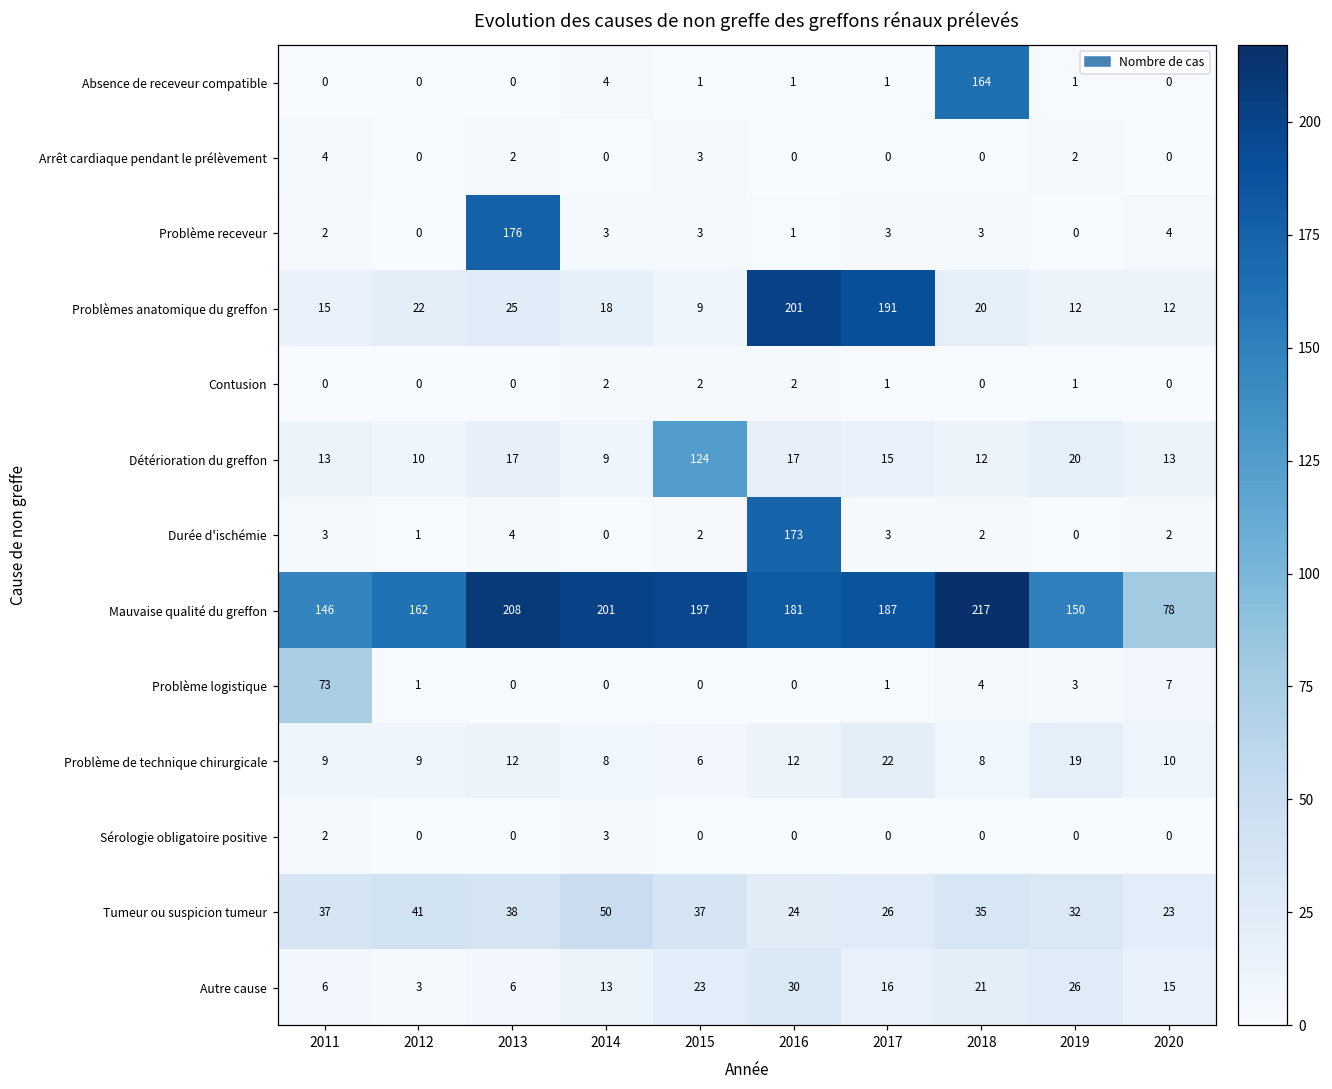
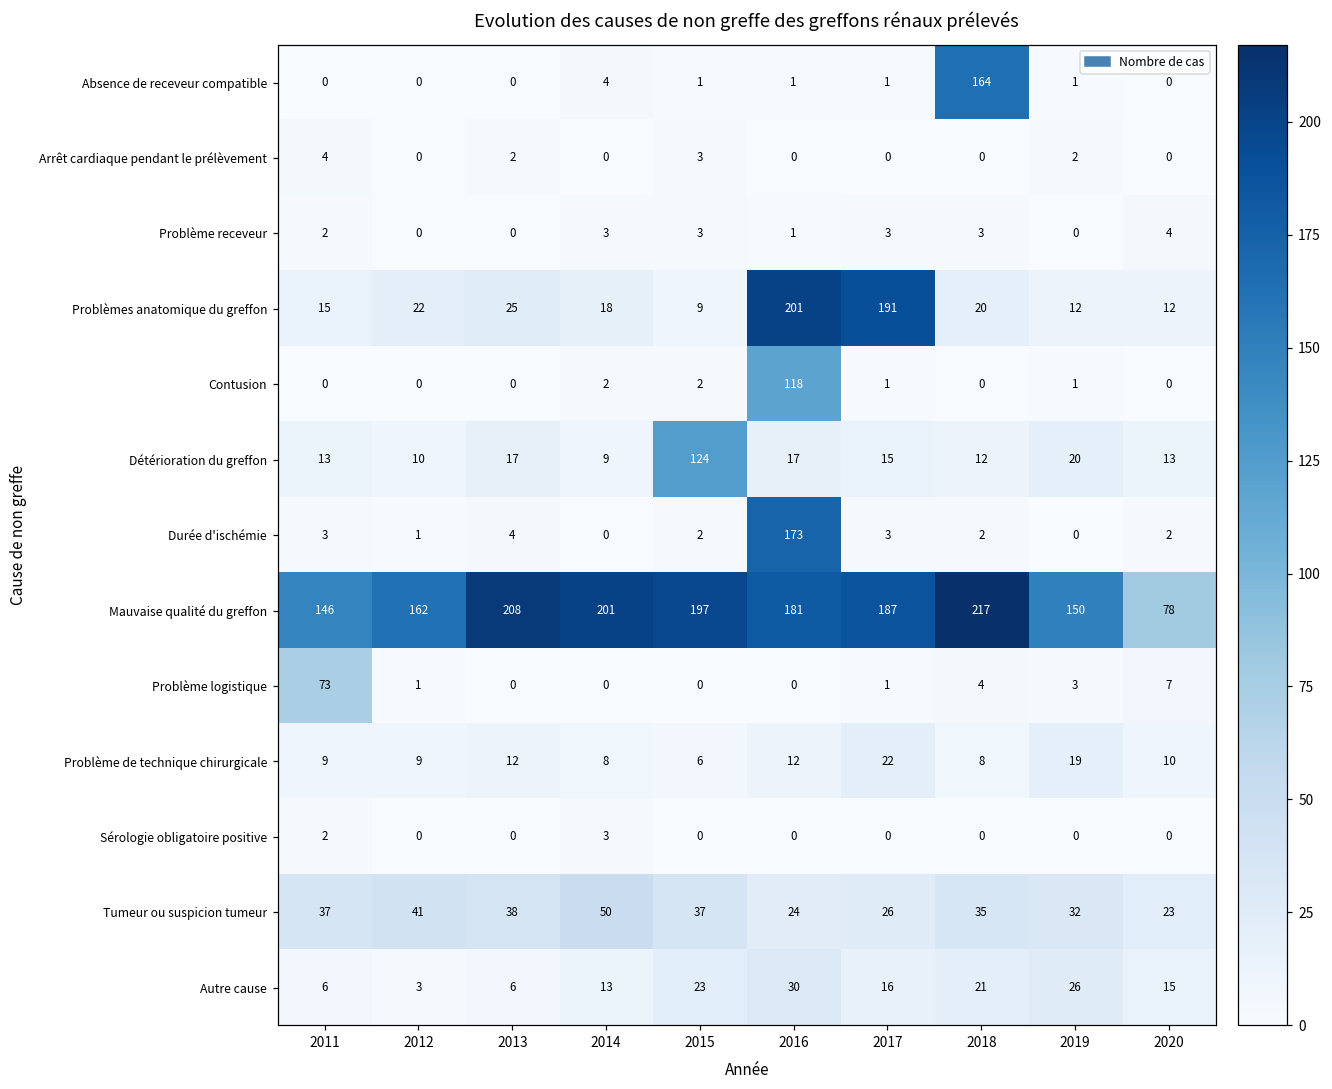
  {
    "Absence de receveur compatible": {
      "2011": 0,
      "2012": 0,
      "2013": 0,
      "2014": 4,
      "2015": 1,
      "2016": 1,
      "2017": 1,
      "2018": 164,
      "2019": 1,
      "2020": 0
    },
    "Arrêt cardiaque pendant le prélèvement": {
      "2011": 4,
      "2012": 0,
      "2013": 2,
      "2014": 0,
      "2015": 3,
      "2016": 0,
      "2017": 0,
      "2018": 0,
      "2019": 2,
      "2020": 0
    },
    "Problème receveur": {
      "2011": 2,
      "2012": 0,
-     "2013": 176,
+     "2013": 0,
      "2014": 3,
      "2015": 3,
      "2016": 1,
      "2017": 3,
      "2018": 3,
      "2019": 0,
      "2020": 4
    },
    "Problèmes anatomique du greffon": {
      "2011": 15,
      "2012": 22,
      "2013": 25,
      "2014": 18,
      "2015": 9,
      "2016": 201,
      "2017": 191,
      "2018": 20,
      "2019": 12,
      "2020": 12
    },
    "Contusion": {
      "2011": 0,
      "2012": 0,
      "2013": 0,
      "2014": 2,
      "2015": 2,
-     "2016": 2,
+     "2016": 118,
      "2017": 1,
      "2018": 0,
      "2019": 1,
      "2020": 0
    },
    "Détérioration du greffon": {
      "2011": 13,
      "2012": 10,
      "2013": 17,
      "2014": 9,
      "2015": 124,
      "2016": 17,
      "2017": 15,
      "2018": 12,
      "2019": 20,
      "2020": 13
    },
    "Durée d'ischémie": {
      "2011": 3,
      "2012": 1,
      "2013": 4,
      "2014": 0,
      "2015": 2,
      "2016": 173,
      "2017": 3,
      "2018": 2,
      "2019": 0,
      "2020": 2
    },
    "Mauvaise qualité du greffon": {
      "2011": 146,
      "2012": 162,
      "2013": 208,
      "2014": 201,
      "2015": 197,
      "2016": 181,
      "2017": 187,
      "2018": 217,
      "2019": 150,
      "2020": 78
    },
    "Problème logistique": {
      "2011": 73,
      "2012": 1,
      "2013": 0,
      "2014": 0,
      "2015": 0,
      "2016": 0,
      "2017": 1,
      "2018": 4,
      "2019": 3,
      "2020": 7
    },
    "Problème de technique chirurgicale": {
      "2011": 9,
      "2012": 9,
      "2013": 12,
      "2014": 8,
      "2015": 6,
      "2016": 12,
      "2017": 22,
      "2018": 8,
      "2019": 19,
      "2020": 10
    },
    "Sérologie obligatoire positive": {
      "2011": 2,
      "2012": 0,
      "2013": 0,
      "2014": 3,
      "2015": 0,
      "2016": 0,
      "2017": 0,
      "2018": 0,
      "2019": 0,
      "2020": 0
    },
    "Tumeur ou suspicion tumeur": {
      "2011": 37,
      "2012": 41,
      "2013": 38,
      "2014": 50,
      "2015": 37,
      "2016": 24,
      "2017": 26,
      "2018": 35,
      "2019": 32,
      "2020": 23
    },
    "Autre cause": {
      "2011": 6,
      "2012": 3,
      "2013": 6,
      "2014": 13,
      "2015": 23,
      "2016": 30,
      "2017": 16,
      "2018": 21,
      "2019": 26,
      "2020": 15
    }
  }
